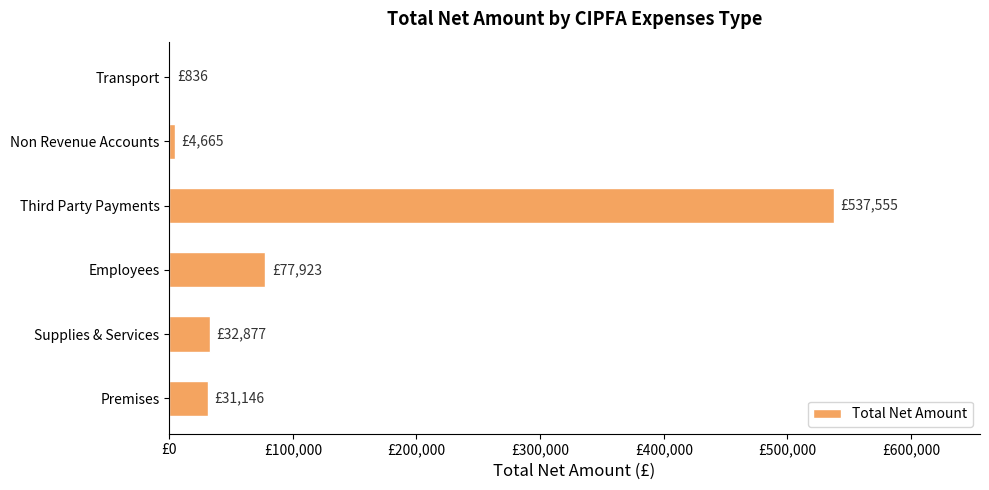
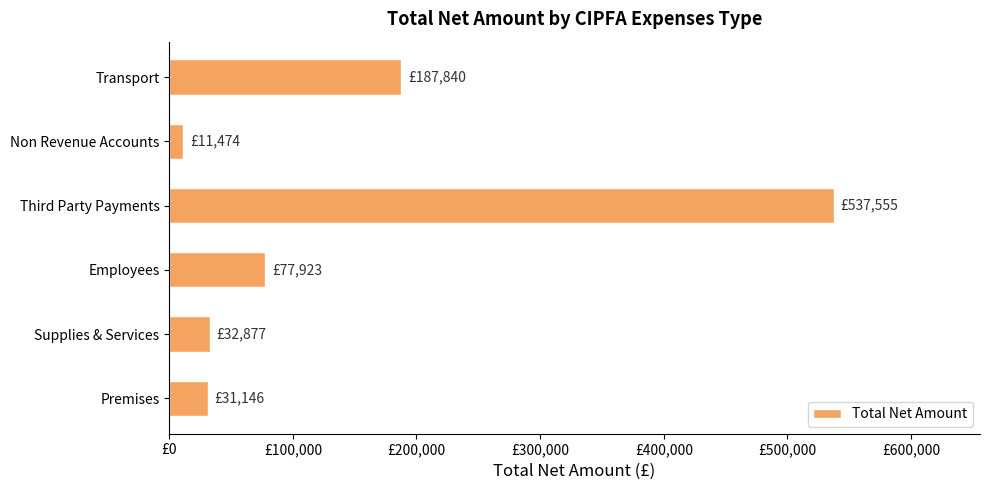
  {
-   "Transport": "£836",
-   "Non Revenue Accounts": "£4,665",
+   "Transport": "£187,840",
+   "Non Revenue Accounts": "£11,474",
    "Third Party Payments": "£537,555",
    "Employees": "£77,923",
    "Supplies & Services": "£32,877",
    "Premises": "£31,146"
  }
